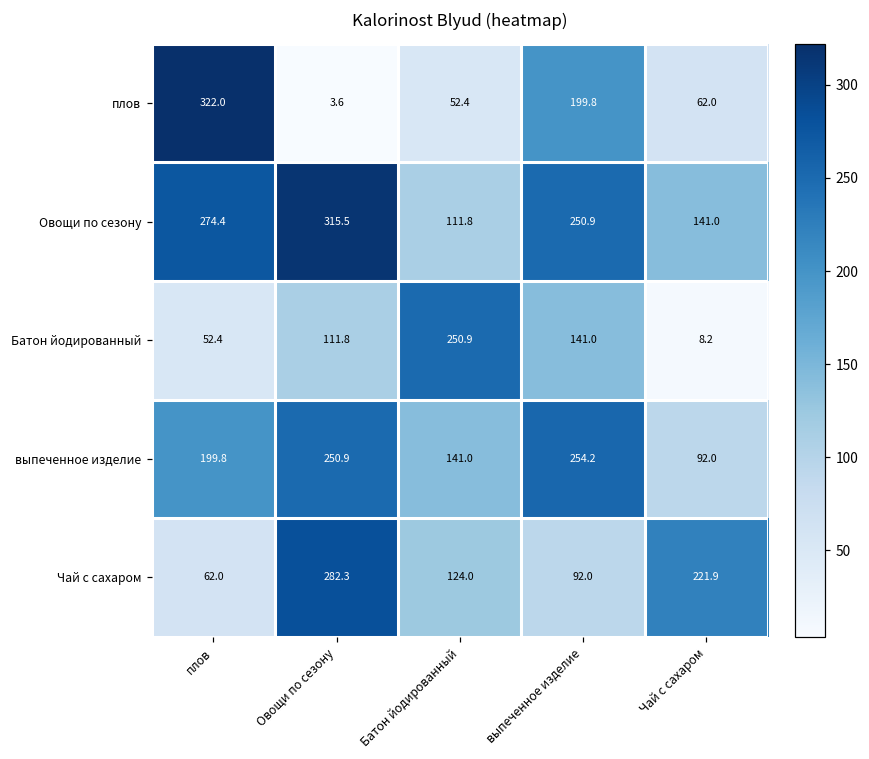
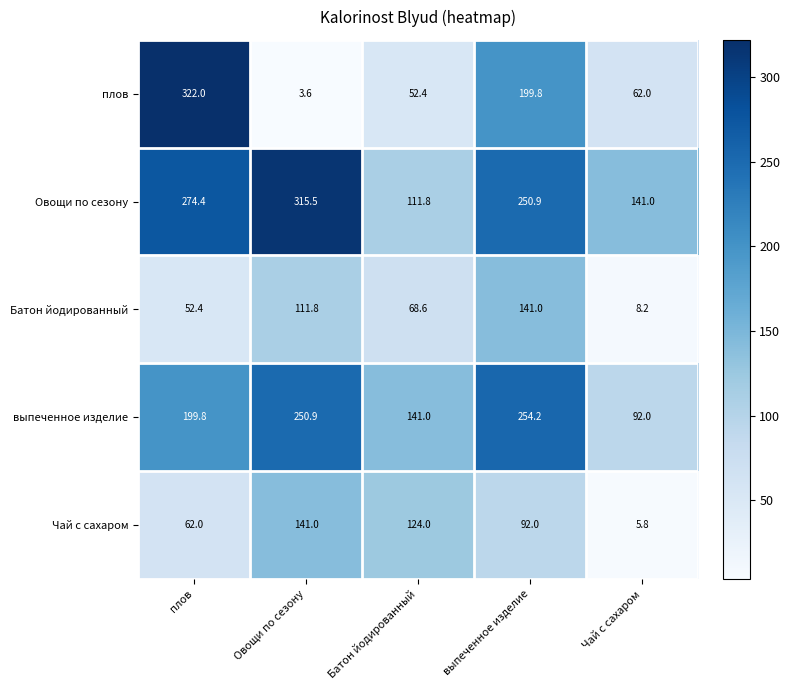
  {
    "плов": {
      "плов": 322.0,
      "Овощи по сезону": 3.6,
      "Батон йодированный": 52.4,
      "выпеченное изделие": 199.8,
      "Чай с сахаром": 62.0
    },
    "Овощи по сезону": {
      "плов": 274.4,
      "Овощи по сезону": 315.5,
      "Батон йодированный": 111.8,
      "выпеченное изделие": 250.9,
      "Чай с сахаром": 141.0
    },
    "Батон йодированный": {
      "плов": 52.4,
      "Овощи по сезону": 111.8,
-     "Батон йодированный": 250.9,
+     "Батон йодированный": 68.6,
      "выпеченное изделие": 141.0,
      "Чай с сахаром": 8.2
    },
    "выпеченное изделие": {
      "плов": 199.8,
      "Овощи по сезону": 250.9,
      "Батон йодированный": 141.0,
      "выпеченное изделие": 254.2,
      "Чай с сахаром": 92.0
    },
    "Чай с сахаром": {
      "плов": 62.0,
-     "Овощи по сезону": 282.3,
+     "Овощи по сезону": 141.0,
      "Батон йодированный": 124.0,
      "выпеченное изделие": 92.0,
-     "Чай с сахаром": 221.9
+     "Чай с сахаром": 5.8
    }
  }
